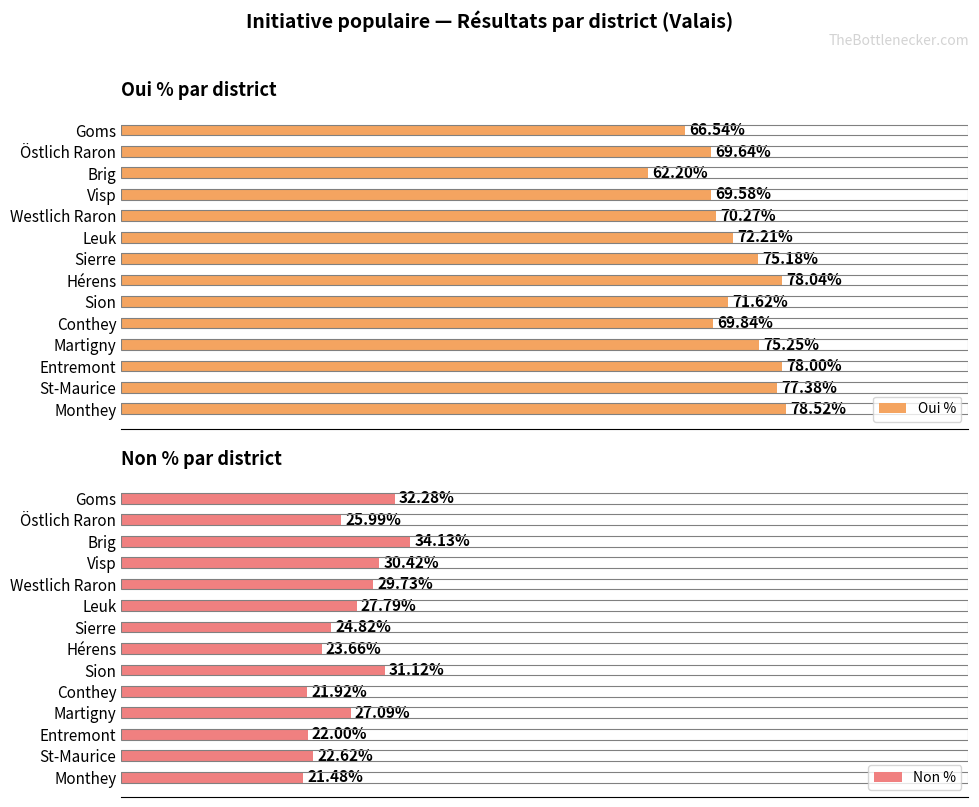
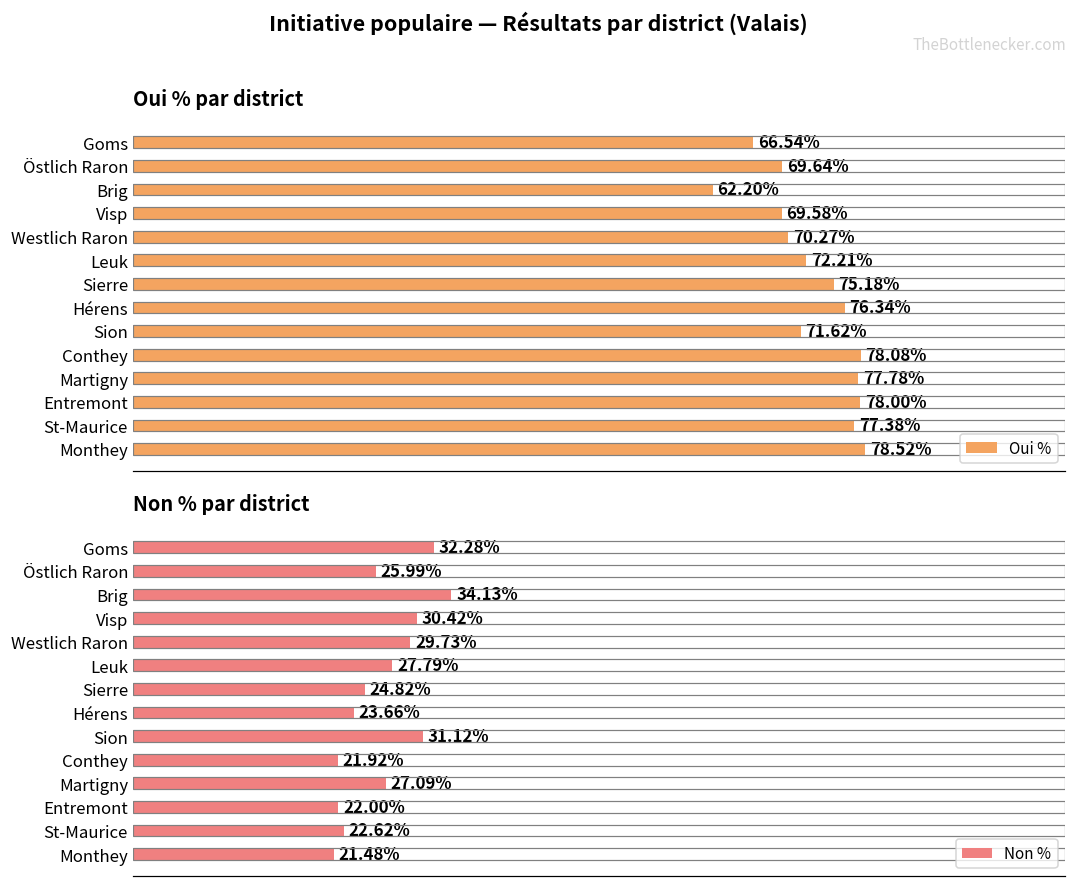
  {
    "Oui % par district": {
      "Goms": "66.54%",
      "Östlich Raron": "69.64%",
      "Brig": "62.20%",
      "Visp": "69.58%",
      "Westlich Raron": "70.27%",
      "Leuk": "72.21%",
      "Sierre": "75.18%",
-     "Hérens": "78.04%",
+     "Hérens": "76.34%",
      "Sion": "71.62%",
-     "Conthey": "69.84%",
-     "Martigny": "75.25%",
+     "Conthey": "78.08%",
+     "Martigny": "77.78%",
      "Entremont": "78.00%",
      "St-Maurice": "77.38%",
      "Monthey": "78.52%"
    },
    "Non % par district": {
      "Goms": "32.28%",
      "Östlich Raron": "25.99%",
      "Brig": "34.13%",
      "Visp": "30.42%",
      "Westlich Raron": "29.73%",
      "Leuk": "27.79%",
      "Sierre": "24.82%",
      "Hérens": "23.66%",
      "Sion": "31.12%",
      "Conthey": "21.92%",
      "Martigny": "27.09%",
      "Entremont": "22.00%",
      "St-Maurice": "22.62%",
      "Monthey": "21.48%"
    }
  }
